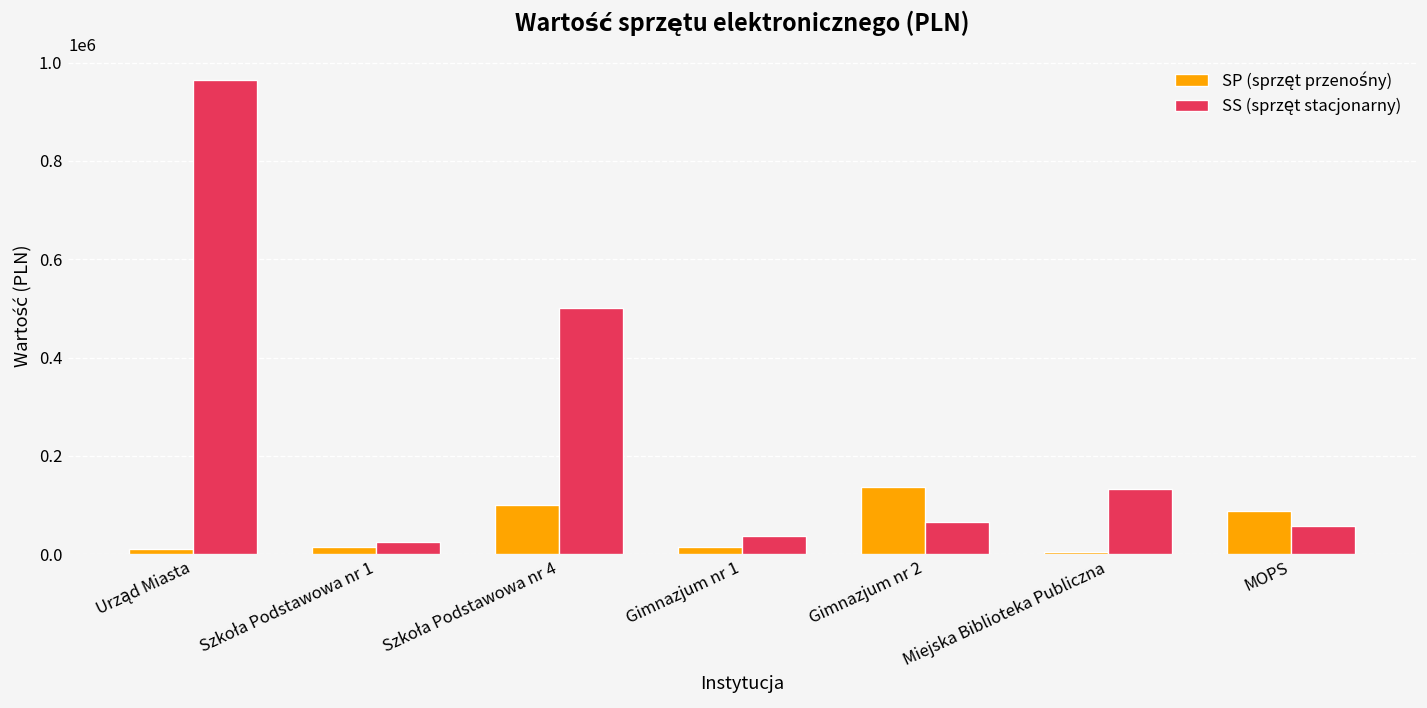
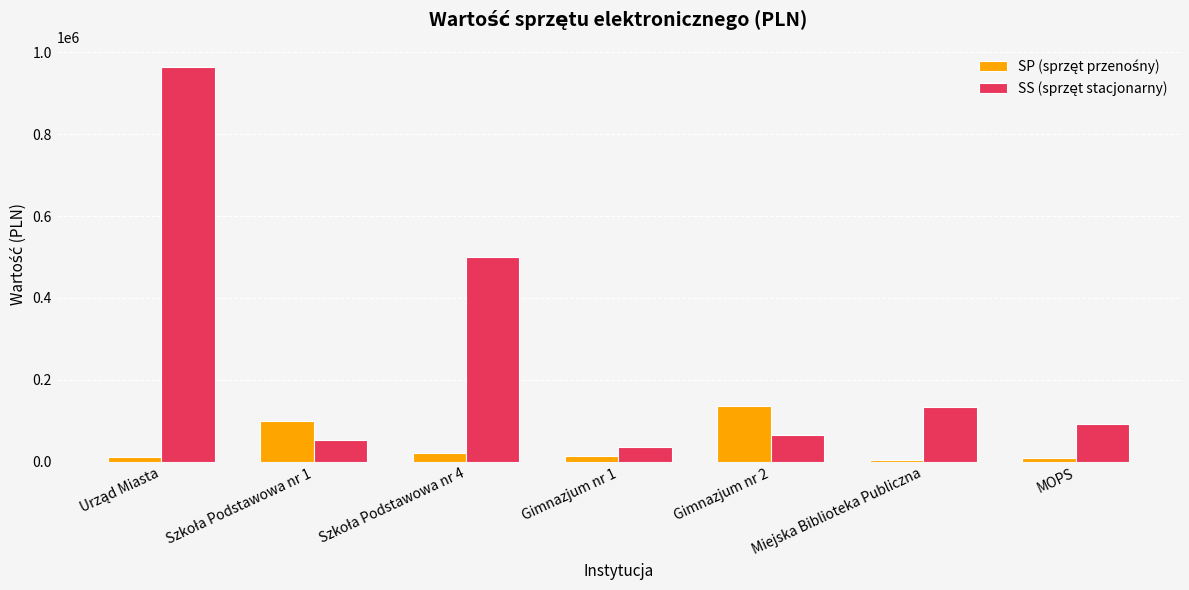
  {
    "SP (sprzęt przenośny)": {
      "Urząd Miasta": 10000,
-     "Szkoła Podstawowa nr 1": 20000,
-     "Szkoła Podstawowa nr 4": 100000,
+     "Szkoła Podstawowa nr 1": 100000,
+     "Szkoła Podstawowa nr 4": 20000,
      "Gimnazjum nr 1": 20000,
      "Gimnazjum nr 2": 140000,
-     "MOPS": 90000
+     "MOPS": 10000
    },
    "SS (sprzęt stacjonarny)": {
      "Urząd Miasta": 960000,
-     "Szkoła Podstawowa nr 1": 20000,
+     "Szkoła Podstawowa nr 1": 50000,
      "Szkoła Podstawowa nr 4": 500000,
      "Gimnazjum nr 1": 40000,
      "Gimnazjum nr 2": 70000,
      "Miejska Biblioteka Publiczna": 130000,
-     "MOPS": 60000
+     "MOPS": 90000
    }
  }
